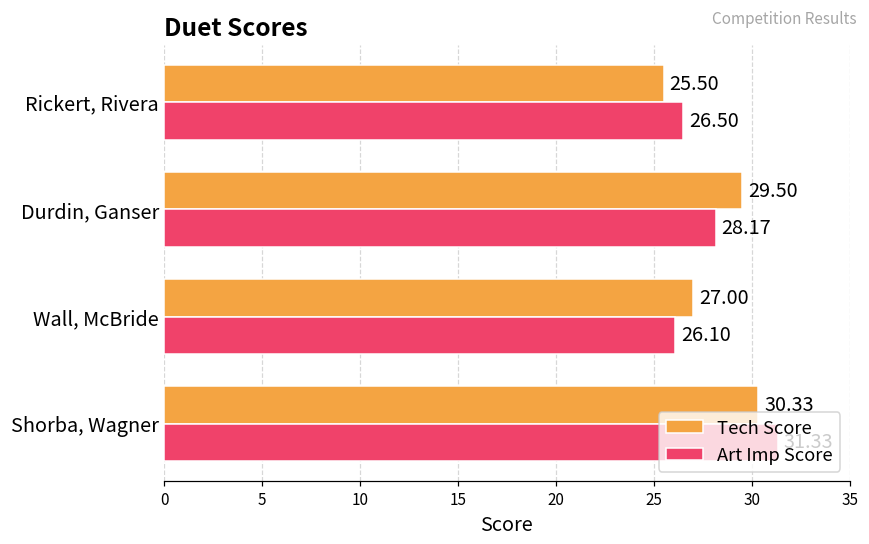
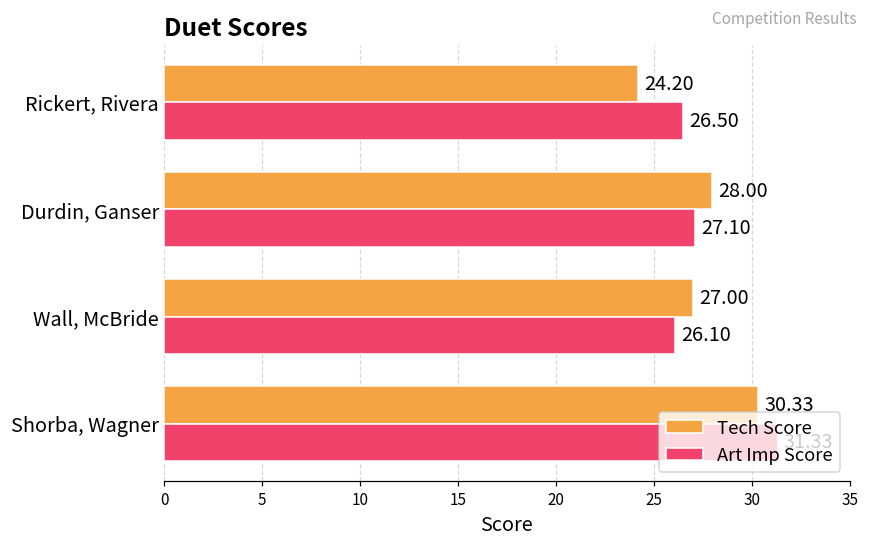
  {
    "Tech Score": {
-     "Rickert, Rivera": 25.50,
-     "Durdin, Ganser": 29.50,
+     "Rickert, Rivera": 24.20,
+     "Durdin, Ganser": 28.00,
      "Wall, McBride": 27.00
    },
    "Art Imp Score": {
      "Rickert, Rivera": 26.50,
-     "Durdin, Ganser": 28.17,
+     "Durdin, Ganser": 27.10,
      "Wall, McBride": 26.10
    }
  }
